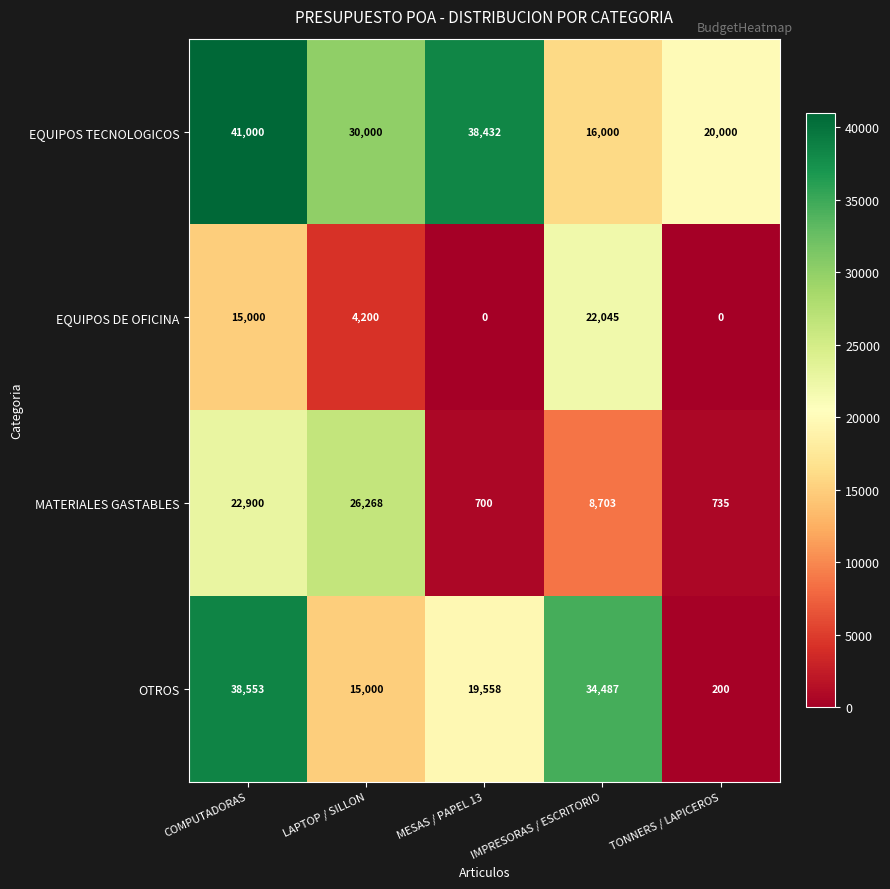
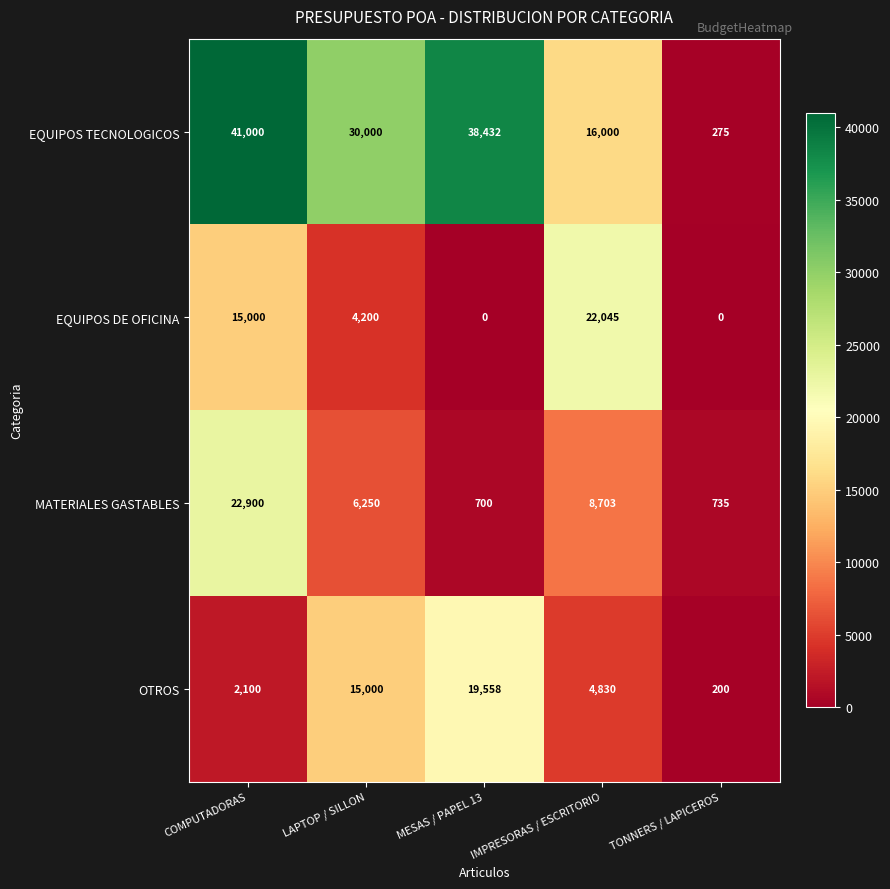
  {
    "EQUIPOS TECNOLOGICOS": {
      "COMPUTADORAS": "41,000",
      "LAPTOP / SILLON": "30,000",
      "MESAS / PAPEL 13": "38,432",
      "IMPRESORAS / ESCRITORIO": "16,000",
-     "TONNERS / LAPICEROS": "20,000"
+     "TONNERS / LAPICEROS": "275"
    },
    "EQUIPOS DE OFICINA": {
      "COMPUTADORAS": "15,000",
      "LAPTOP / SILLON": "4,200",
      "MESAS / PAPEL 13": "0",
      "IMPRESORAS / ESCRITORIO": "22,045",
      "TONNERS / LAPICEROS": "0"
    },
    "MATERIALES GASTABLES": {
      "COMPUTADORAS": "22,900",
-     "LAPTOP / SILLON": "26,268",
+     "LAPTOP / SILLON": "6,250",
      "MESAS / PAPEL 13": "700",
      "IMPRESORAS / ESCRITORIO": "8,703",
      "TONNERS / LAPICEROS": "735"
    },
    "OTROS": {
-     "COMPUTADORAS": "38,553",
+     "COMPUTADORAS": "2,100",
      "LAPTOP / SILLON": "15,000",
      "MESAS / PAPEL 13": "19,558",
-     "IMPRESORAS / ESCRITORIO": "34,487",
+     "IMPRESORAS / ESCRITORIO": "4,830",
      "TONNERS / LAPICEROS": "200"
    }
  }
